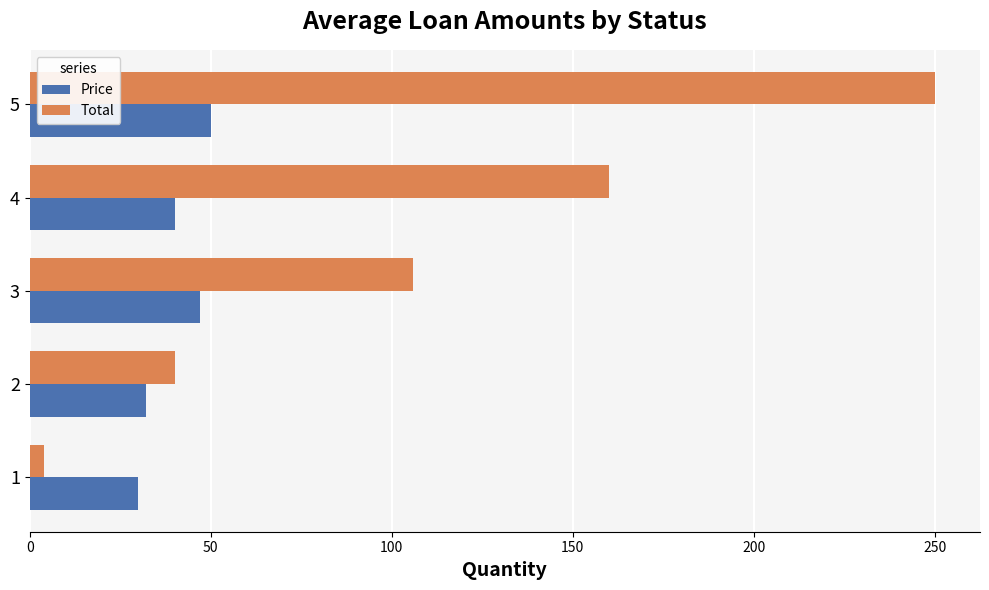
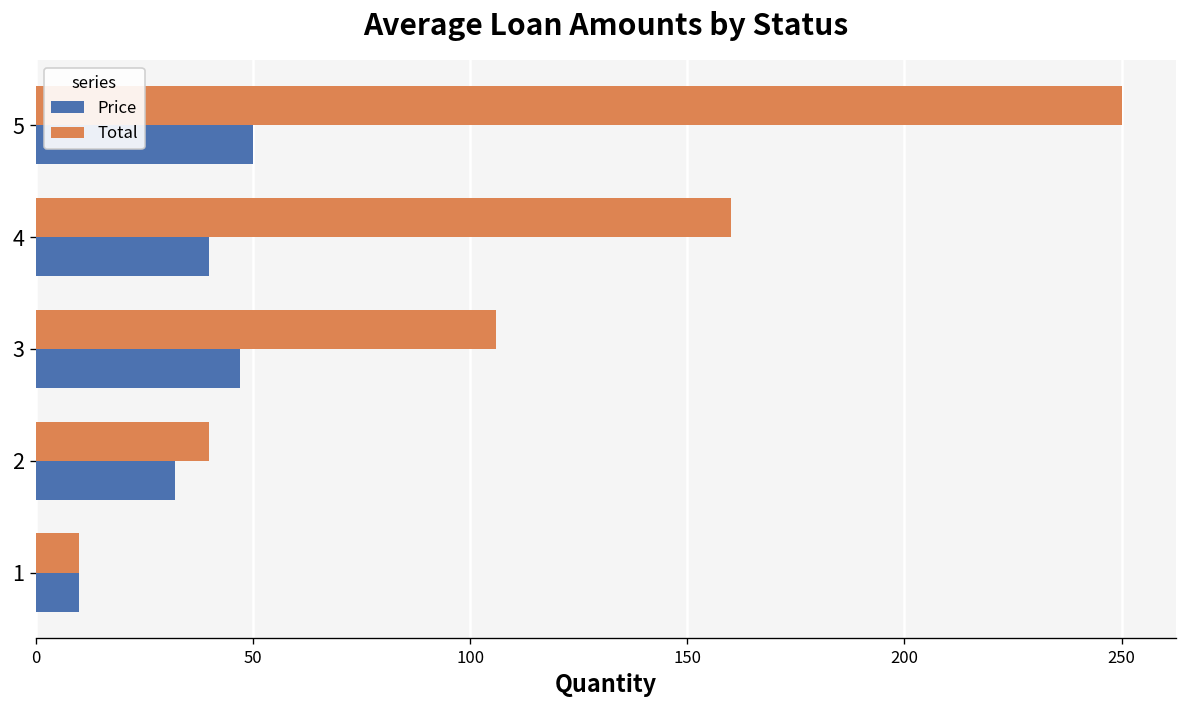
  {
    "Price": {
      "5": 50,
      "4": 40,
      "3": 47,
      "2": 32,
-     "1": 30
+     "1": 10
    },
    "Total": {
      "5": 250,
      "4": 160,
      "3": 106,
      "2": 40,
-     "1": 4
+     "1": 10
    }
  }
